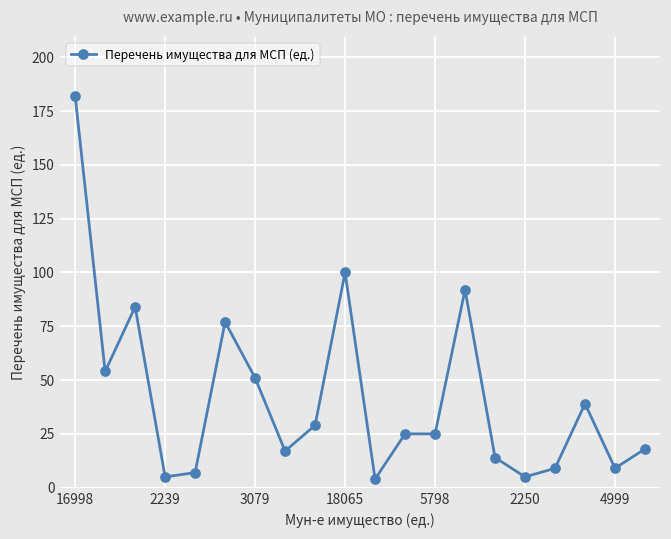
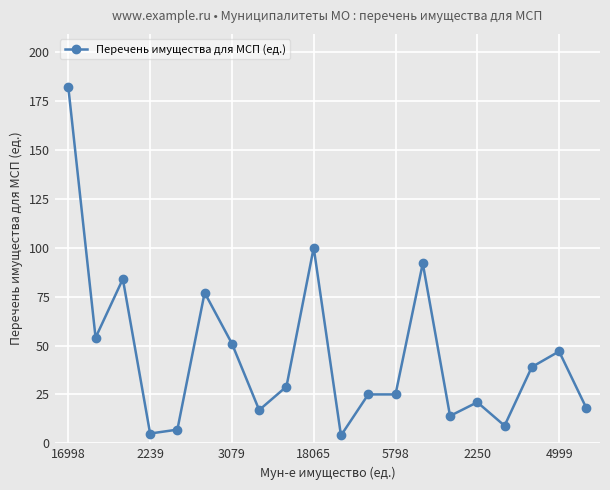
  {
    "16998": 182,
    "2239": 5,
    "3079": 51,
    "18065": 100,
    "5798": 25,
-   "2250": 5,
-   "4999": 9
+   "2250": 21,
+   "4999": 47
  }
